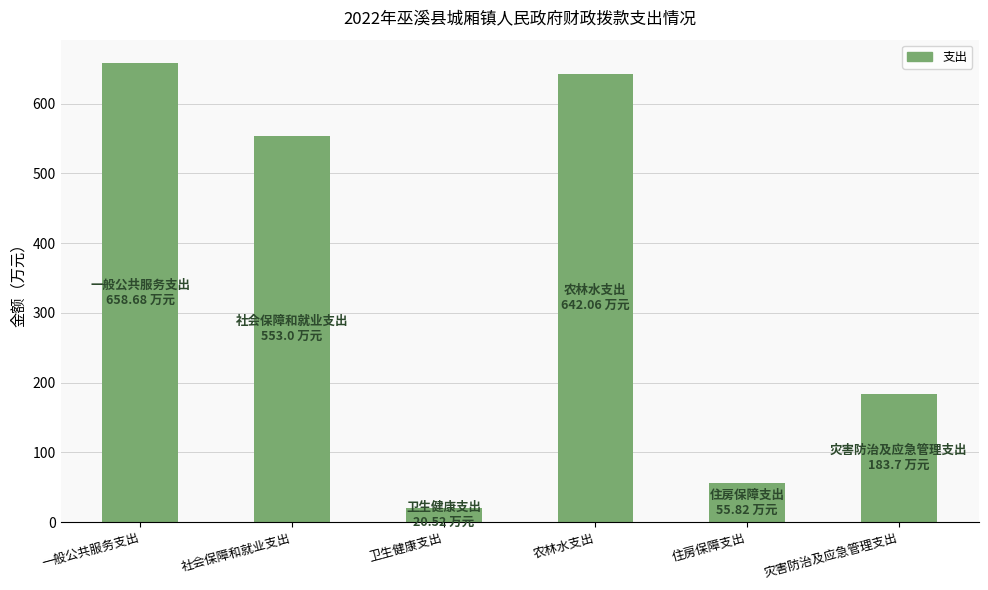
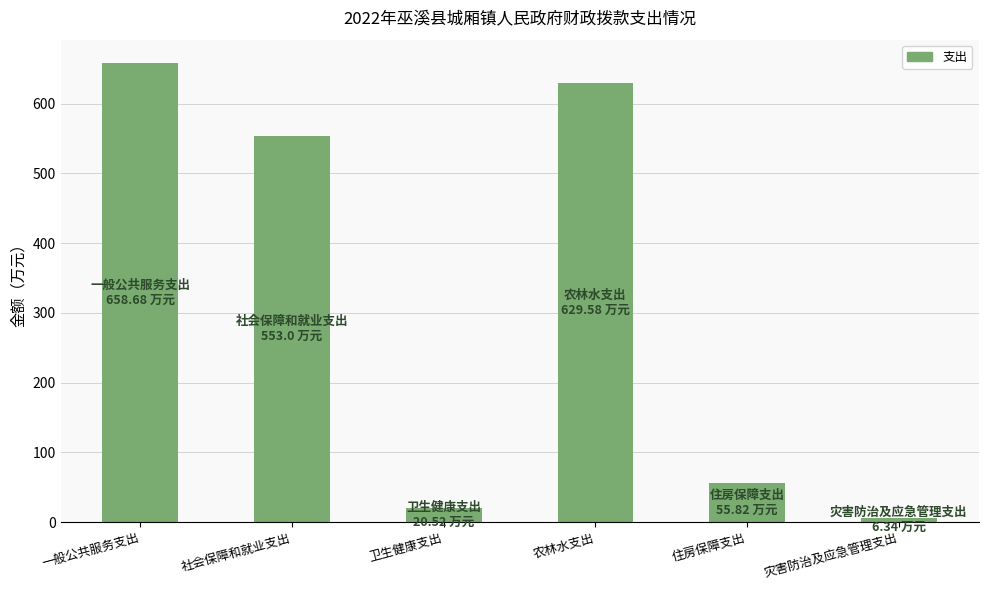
  {
    "一般公共服务支出": 658.68,
    "社会保障和就业支出": 553.0,
    "卫生健康支出": 20.52,
-   "农林水支出": 642.06,
+   "农林水支出": 629.58,
    "住房保障支出": 55.82,
-   "灾害防治及应急管理支出": 183.7
+   "灾害防治及应急管理支出": 6.34
  }
